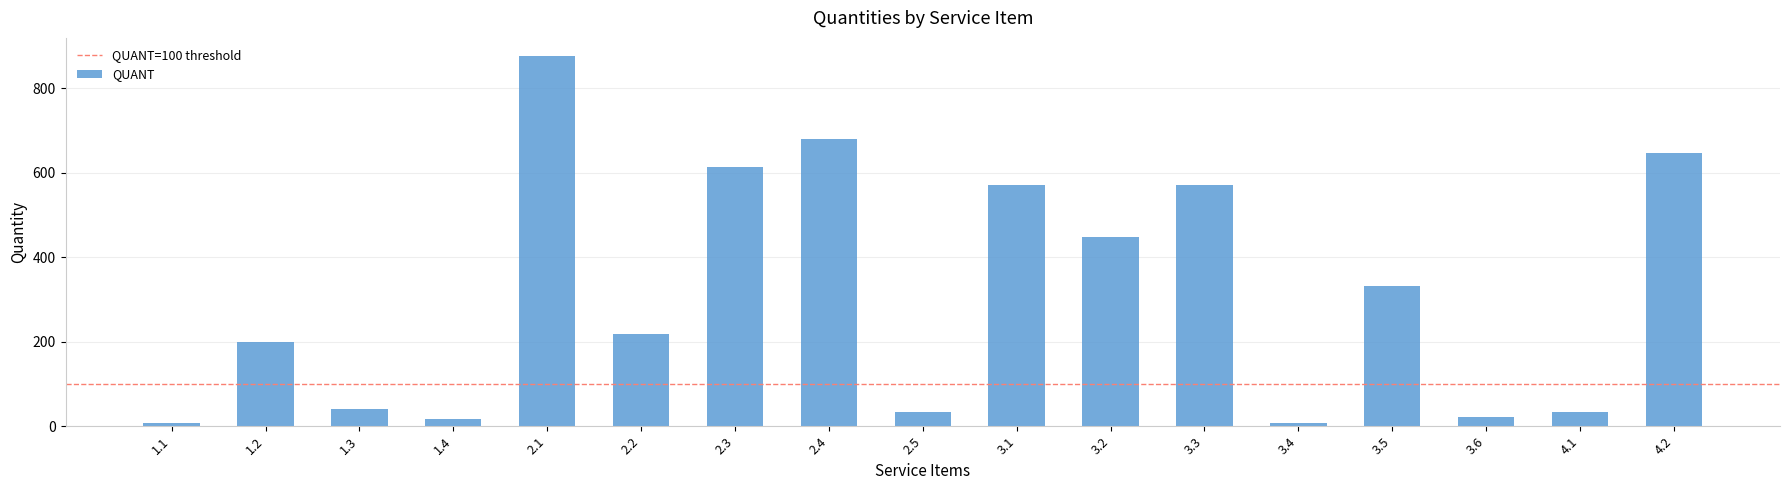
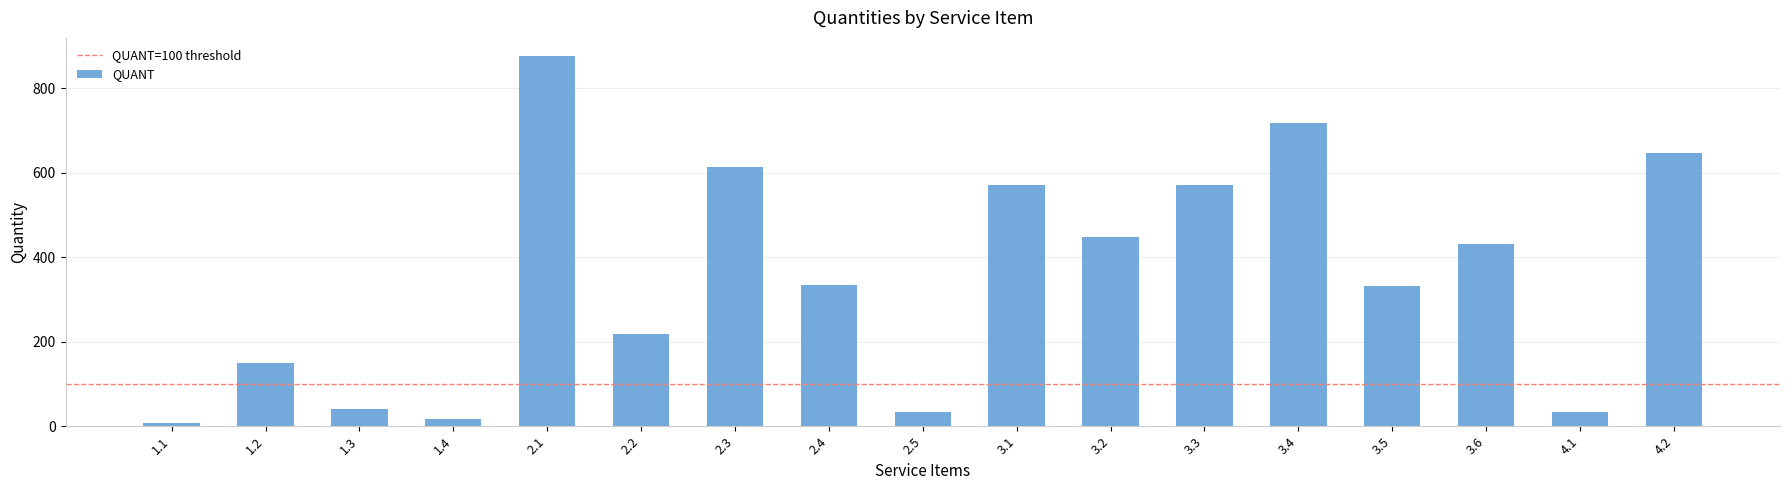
  {
    "1.1": 10,
-   "1.2": 200,
+   "1.2": 150,
    "1.3": 40,
    "1.4": 20,
    "2.1": 880,
    "2.2": 220,
    "2.3": 620,
-   "2.4": 680,
+   "2.4": 330,
    "2.5": 30,
    "3.1": 570,
    "3.2": 450,
    "3.3": 570,
-   "3.4": 10,
+   "3.4": 720,
    "3.5": 330,
-   "3.6": 20,
+   "3.6": 430,
    "4.1": 30,
    "4.2": 650
  }
